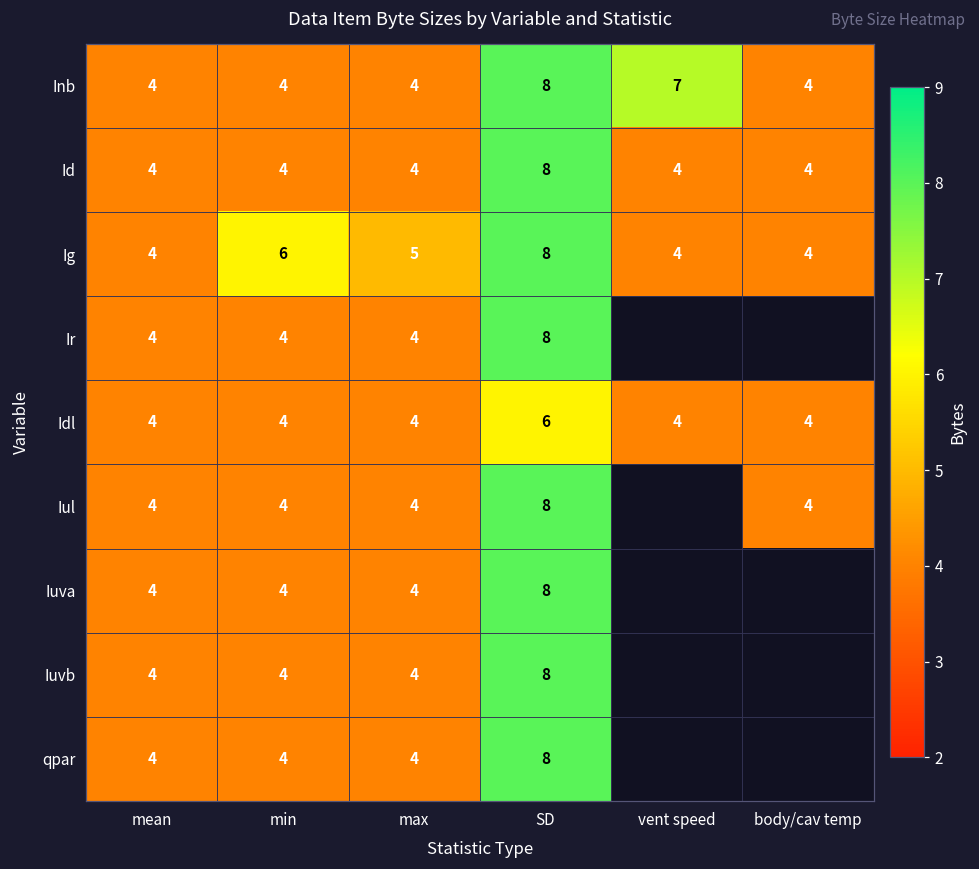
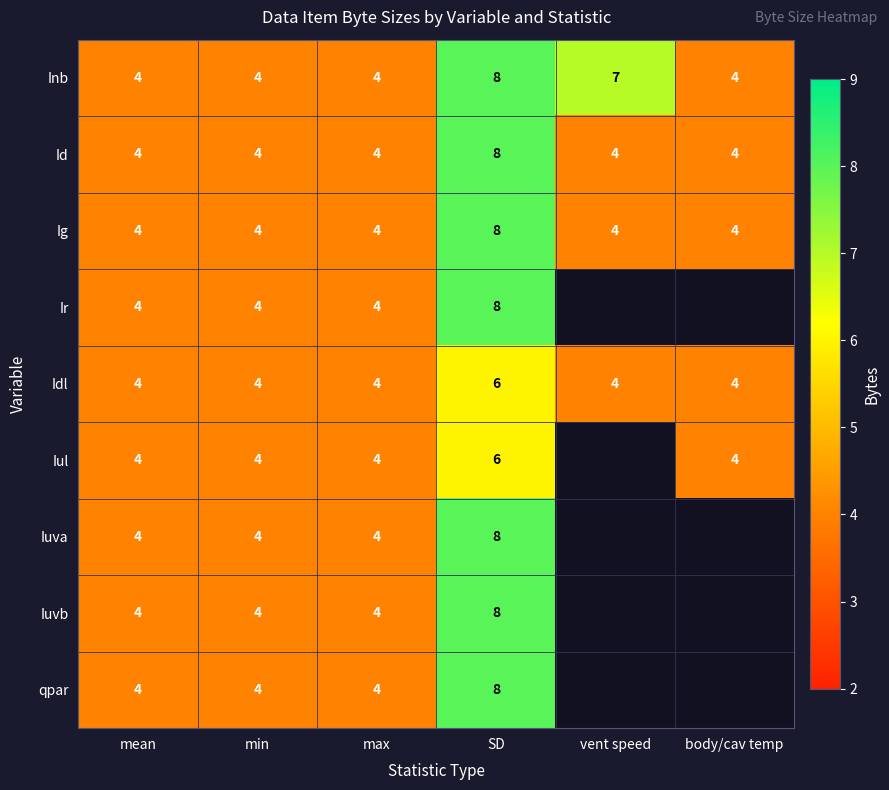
  {
    "Inb": {
      "mean": 4,
      "min": 4,
      "max": 4,
      "SD": 8,
      "vent speed": 7,
      "body/cav temp": 4
    },
    "Id": {
      "mean": 4,
      "min": 4,
      "max": 4,
      "SD": 8,
      "vent speed": 4,
      "body/cav temp": 4
    },
    "Ig": {
      "mean": 4,
-     "min": 6,
-     "max": 5,
+     "min": 4,
+     "max": 4,
      "SD": 8,
      "vent speed": 4,
      "body/cav temp": 4
    },
    "Ir": {
      "mean": 4,
      "min": 4,
      "max": 4,
      "SD": 8
    },
    "Idl": {
      "mean": 4,
      "min": 4,
      "max": 4,
      "SD": 6,
      "vent speed": 4,
      "body/cav temp": 4
    },
    "Iul": {
      "mean": 4,
      "min": 4,
      "max": 4,
-     "SD": 8,
+     "SD": 6,
      "body/cav temp": 4
    },
    "Iuva": {
      "mean": 4,
      "min": 4,
      "max": 4,
      "SD": 8
    },
    "Iuvb": {
      "mean": 4,
      "min": 4,
      "max": 4,
      "SD": 8
    },
    "qpar": {
      "mean": 4,
      "min": 4,
      "max": 4,
      "SD": 8
    }
  }
